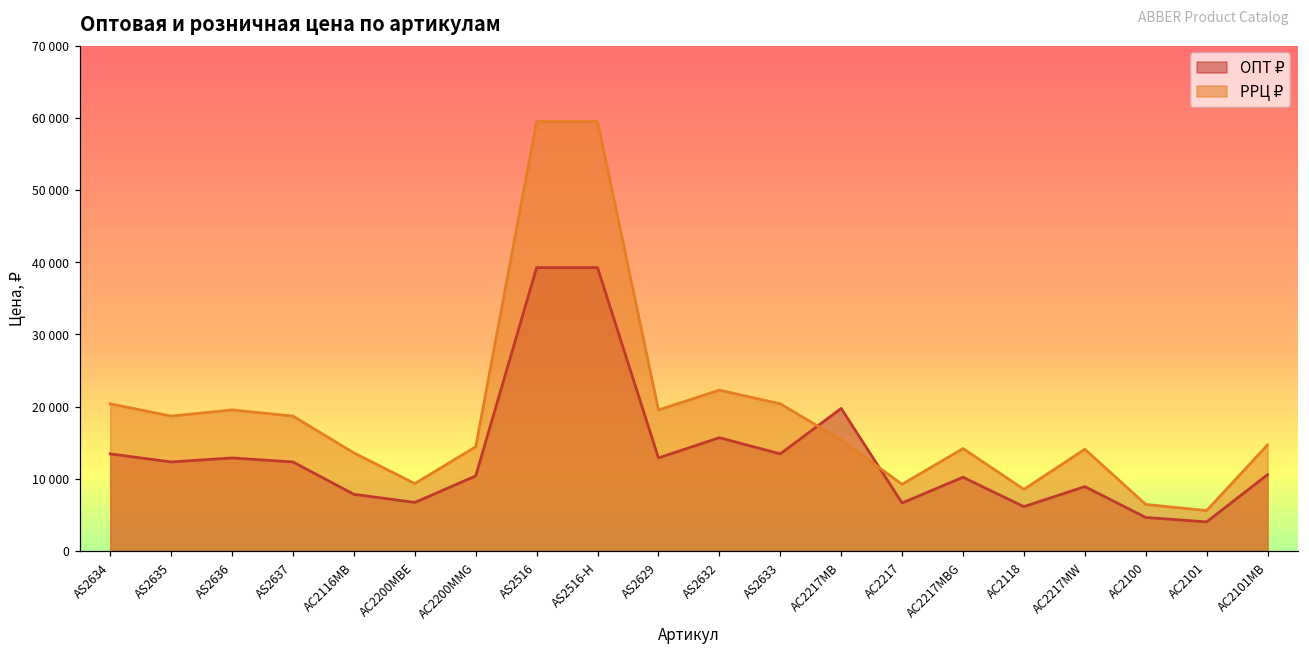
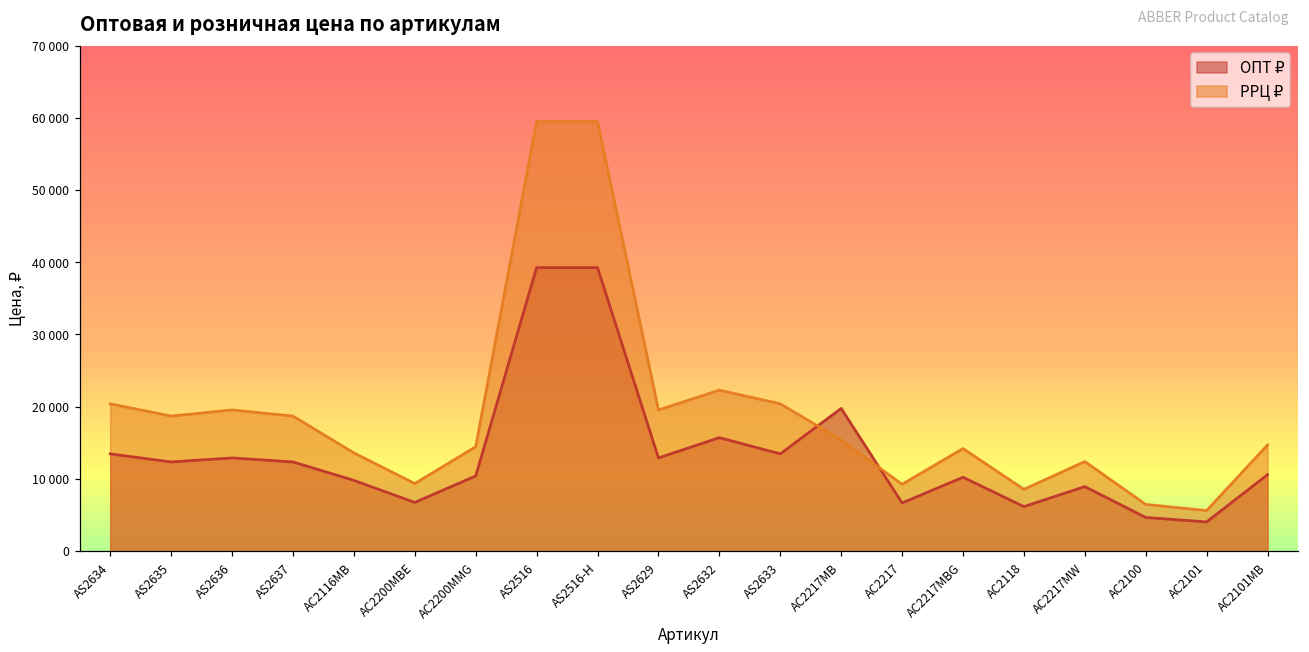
  {
    "ОПТ ₽": {
      "AS2634": 13000,
      "AS2635": 12000,
      "AS2636": 13000,
      "AS2637": 12000,
-     "AC2116MB": 8000,
+     "AC2116MB": 10000,
      "AC2200MBE": 7000,
      "AC2200MMG": 10000,
      "AS2516": 39000,
      "AS2516-H": 39000,
      "AS2629": 13000,
      "AS2632": 16000,
      "AS2633": 13000,
      "AC2217MB": 20000,
      "AC2217": 7000,
      "AC2217MBG": 10000,
      "AC2118": 6000,
      "AC2217MW": 9000,
      "AC2100": 5000,
      "AC2101": 4000,
      "AC2101MB": 11000
    },
    "РРЦ ₽": {
      "AS2634": 20000,
      "AS2635": 19000,
      "AS2636": 20000,
      "AS2637": 19000,
      "AC2116MB": 14000,
      "AC2200MBE": 9000,
      "AC2200MMG": 14000,
      "AS2516": 60000,
      "AS2516-H": 60000,
      "AS2629": 20000,
      "AS2632": 22000,
      "AS2633": 20000,
      "AC2217MB": 15000,
      "AC2217": 9000,
      "AC2217MBG": 14000,
      "AC2118": 9000,
-     "AC2217MW": 14000,
+     "AC2217MW": 12000,
      "AC2100": 6000,
      "AC2101": 6000,
      "AC2101MB": 15000
    }
  }
